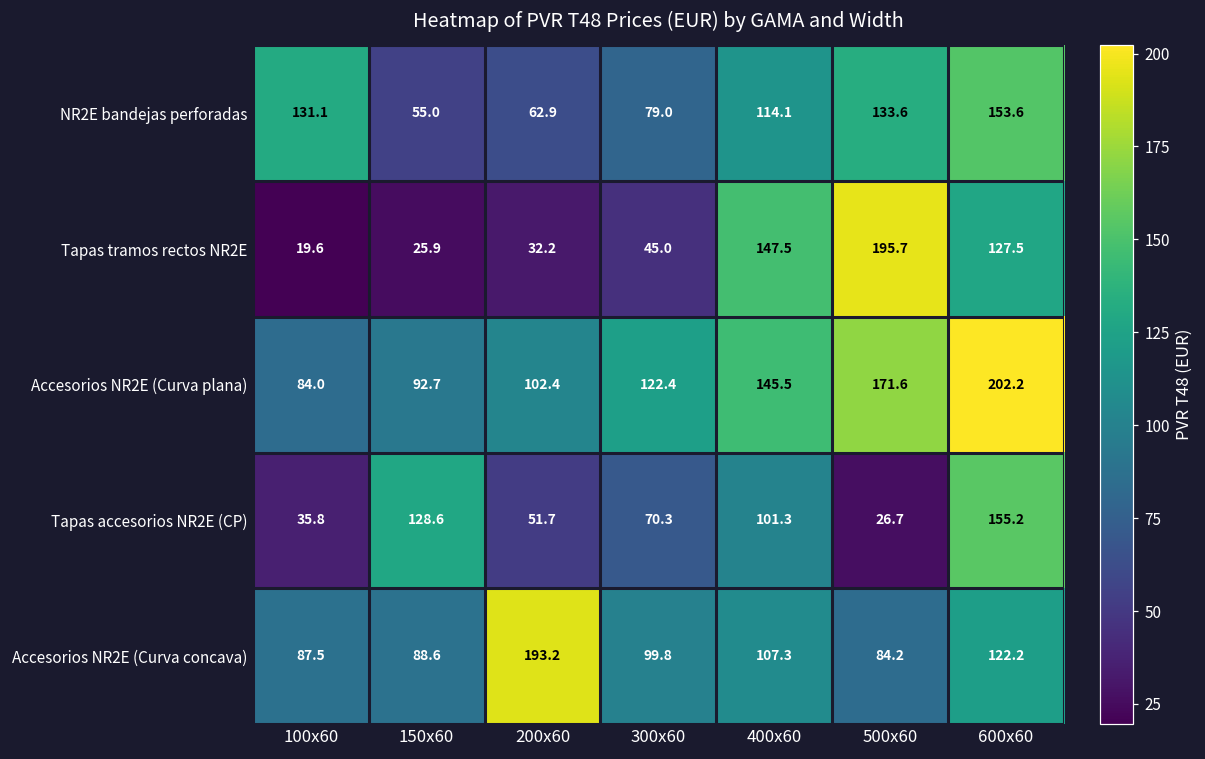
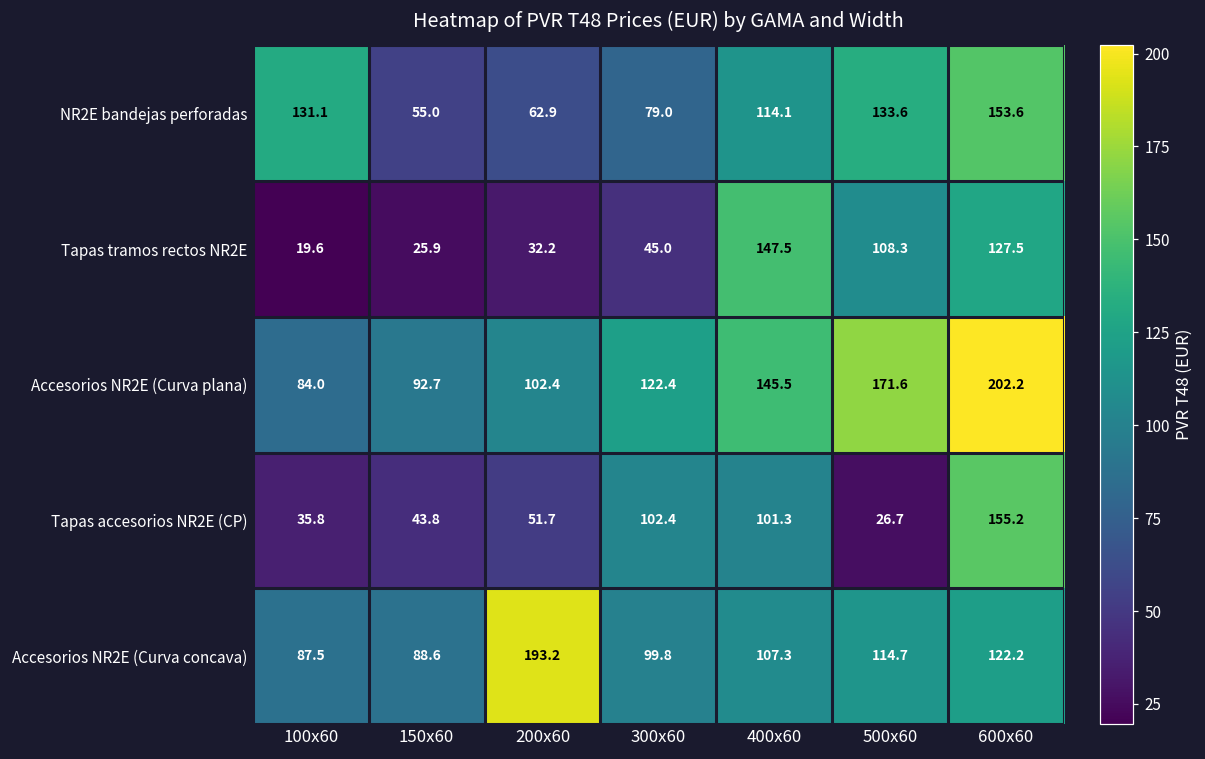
  {
    "NR2E bandejas perforadas": {
      "100x60": 131.1,
      "150x60": 55.0,
      "200x60": 62.9,
      "300x60": 79.0,
      "400x60": 114.1,
      "500x60": 133.6,
      "600x60": 153.6
    },
    "Tapas tramos rectos NR2E": {
      "100x60": 19.6,
      "150x60": 25.9,
      "200x60": 32.2,
      "300x60": 45.0,
      "400x60": 147.5,
-     "500x60": 195.7,
+     "500x60": 108.3,
      "600x60": 127.5
    },
    "Accesorios NR2E (Curva plana)": {
      "100x60": 84.0,
      "150x60": 92.7,
      "200x60": 102.4,
      "300x60": 122.4,
      "400x60": 145.5,
      "500x60": 171.6,
      "600x60": 202.2
    },
    "Tapas accesorios NR2E (CP)": {
      "100x60": 35.8,
-     "150x60": 128.6,
+     "150x60": 43.8,
      "200x60": 51.7,
-     "300x60": 70.3,
+     "300x60": 102.4,
      "400x60": 101.3,
      "500x60": 26.7,
      "600x60": 155.2
    },
    "Accesorios NR2E (Curva concava)": {
      "100x60": 87.5,
      "150x60": 88.6,
      "200x60": 193.2,
      "300x60": 99.8,
      "400x60": 107.3,
-     "500x60": 84.2,
+     "500x60": 114.7,
      "600x60": 122.2
    }
  }
